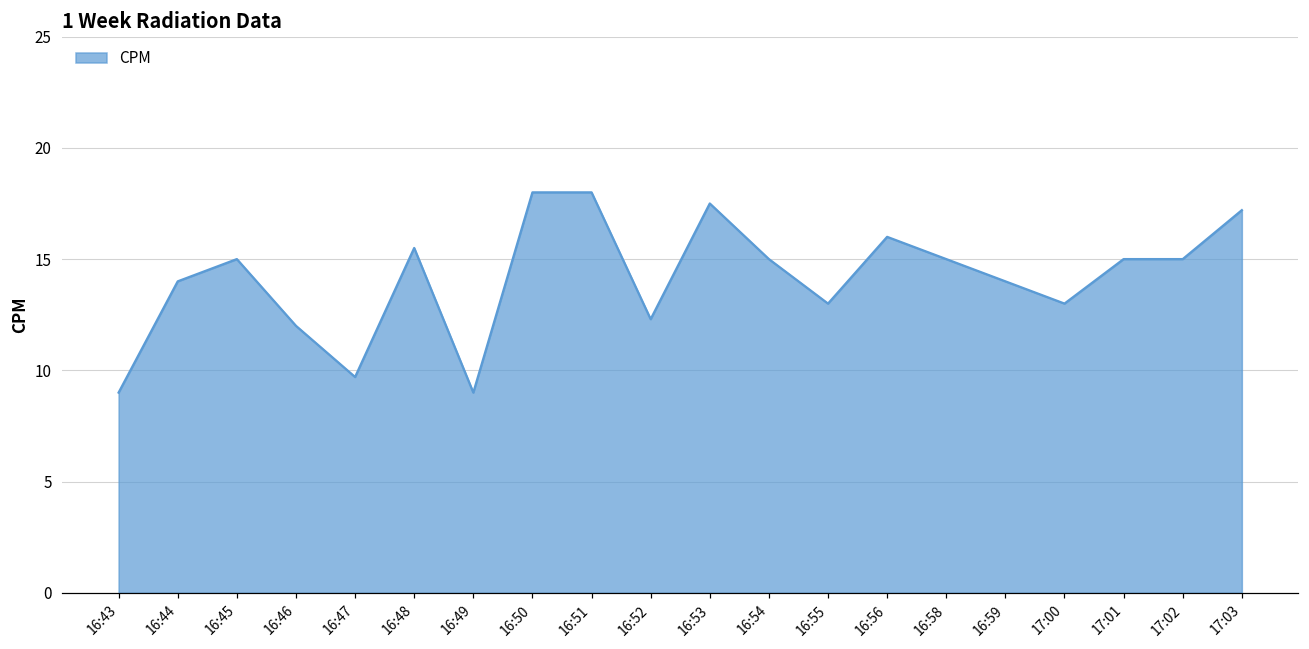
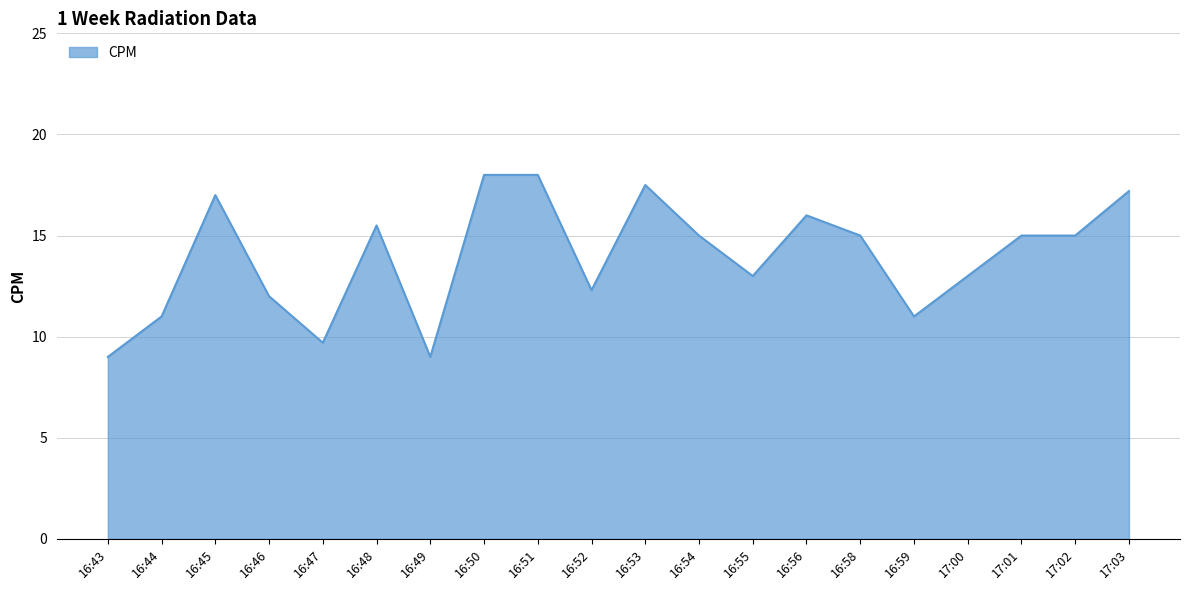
  {
    "16:43": 9,
-   "16:44": 14,
-   "16:45": 15,
+   "16:44": 11,
+   "16:45": 17,
    "16:46": 12,
    "16:47": 9.7,
    "16:48": 15.5,
    "16:49": 9,
    "16:50": 18,
    "16:51": 18,
    "16:52": 12.3,
    "16:53": 17.5,
    "16:54": 15,
    "16:55": 13,
    "16:56": 16,
    "16:58": 15,
-   "16:59": 14,
+   "16:59": 11,
    "17:00": 13,
    "17:01": 15,
    "17:02": 15,
    "17:03": 17.2
  }
